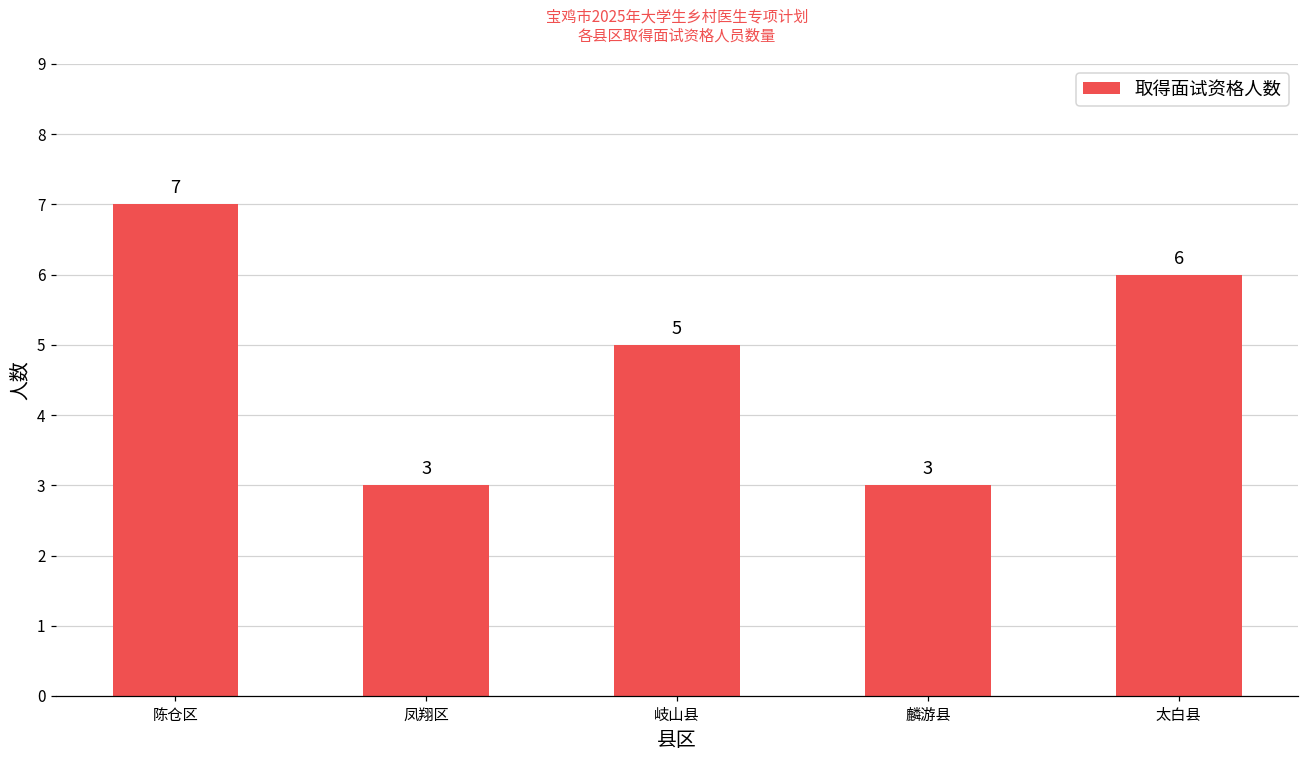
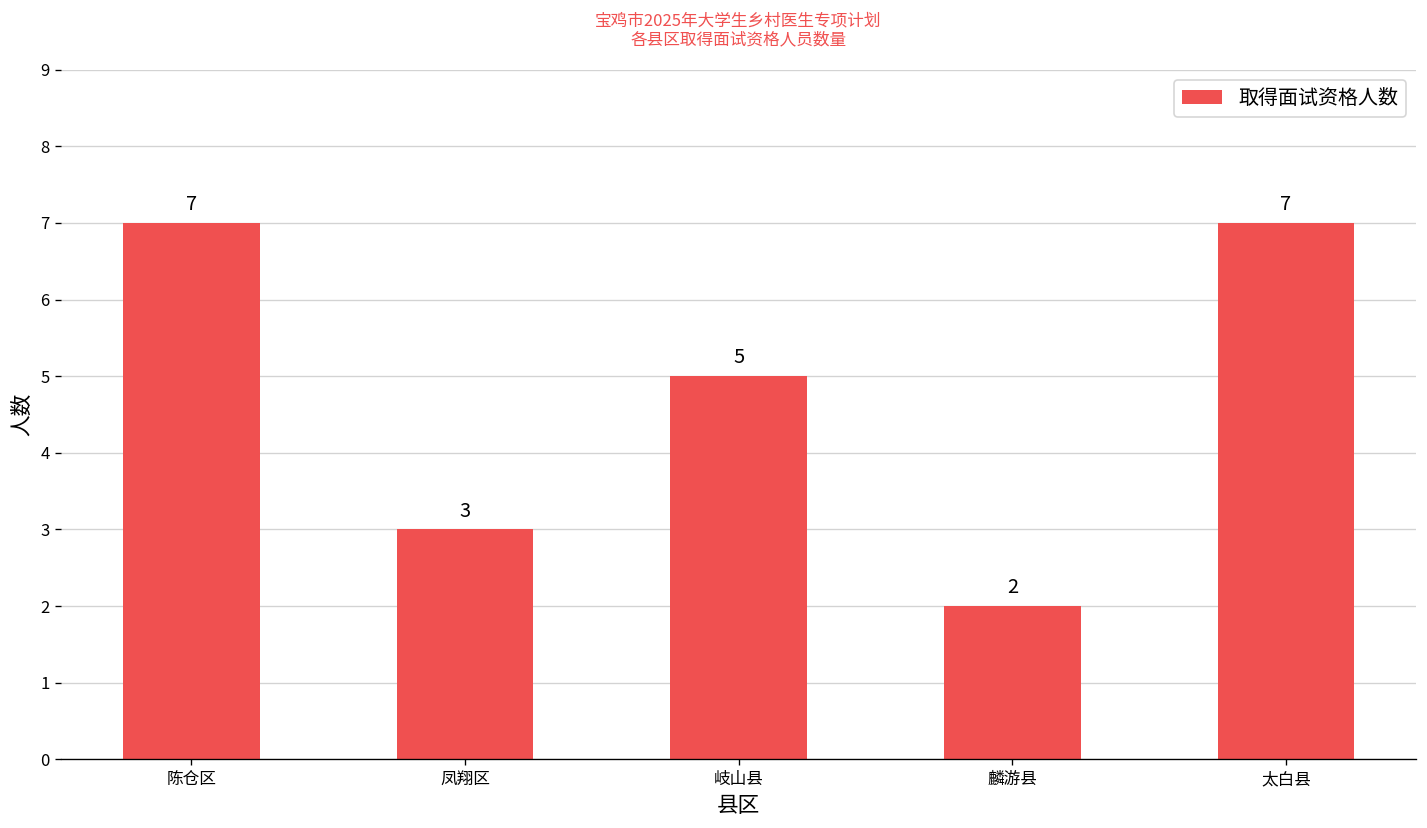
  {
    "陈仓区": 7,
    "凤翔区": 3,
    "岐山县": 5,
-   "麟游县": 3,
-   "太白县": 6
+   "麟游县": 2,
+   "太白县": 7
  }
